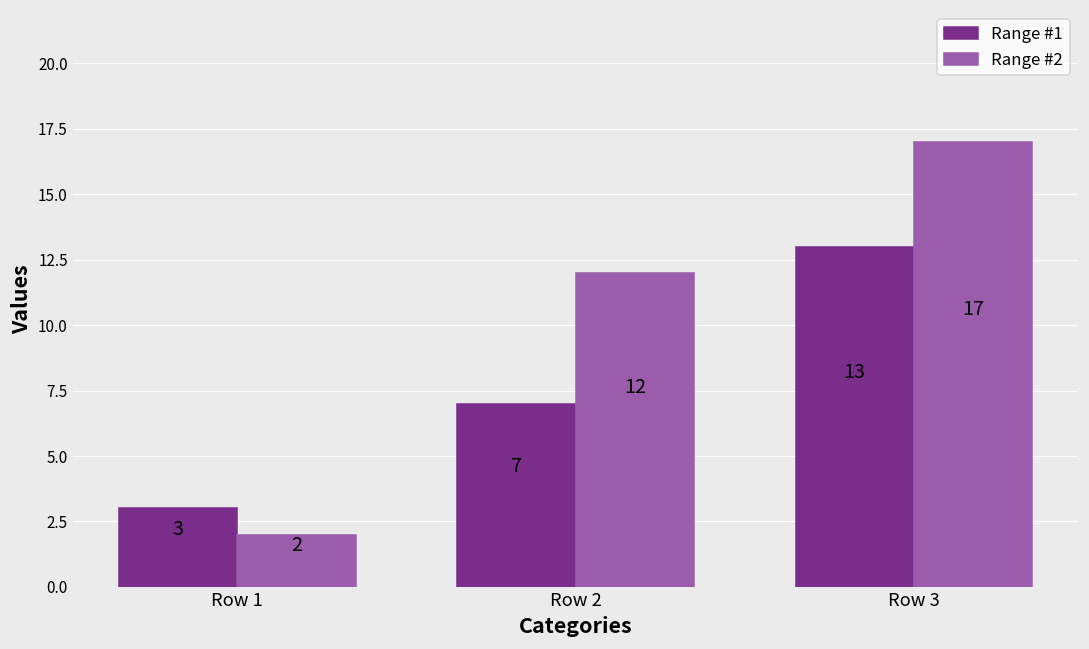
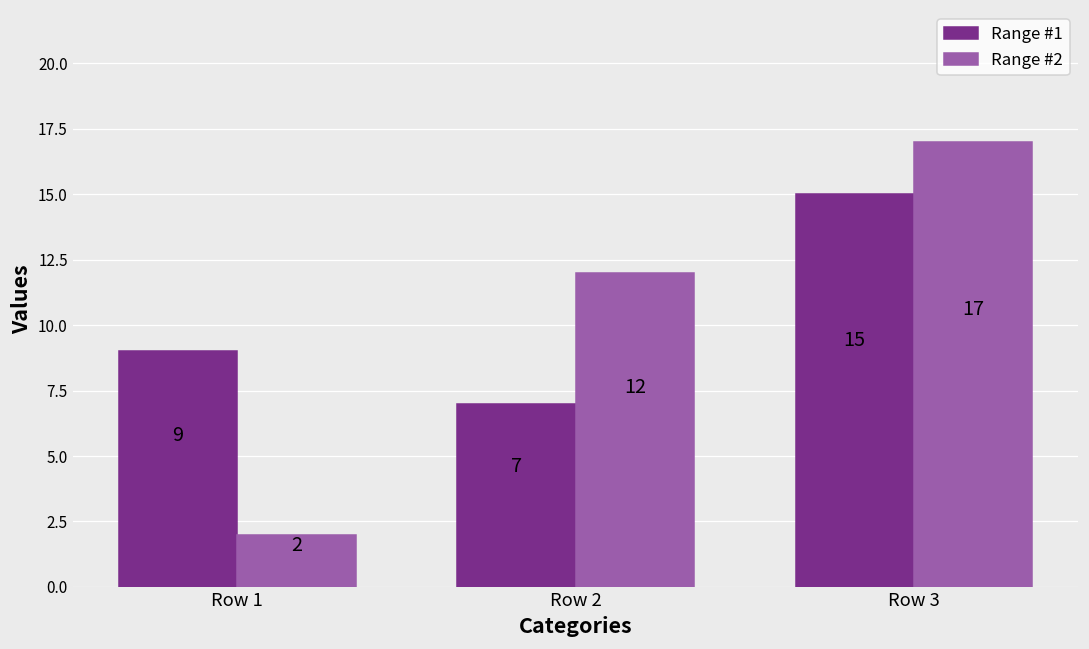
  {
    "Range #1": {
-     "Row 1": 3,
+     "Row 1": 9,
      "Row 2": 7,
-     "Row 3": 13
+     "Row 3": 15
    },
    "Range #2": {
      "Row 1": 2,
      "Row 2": 12,
      "Row 3": 17
    }
  }
